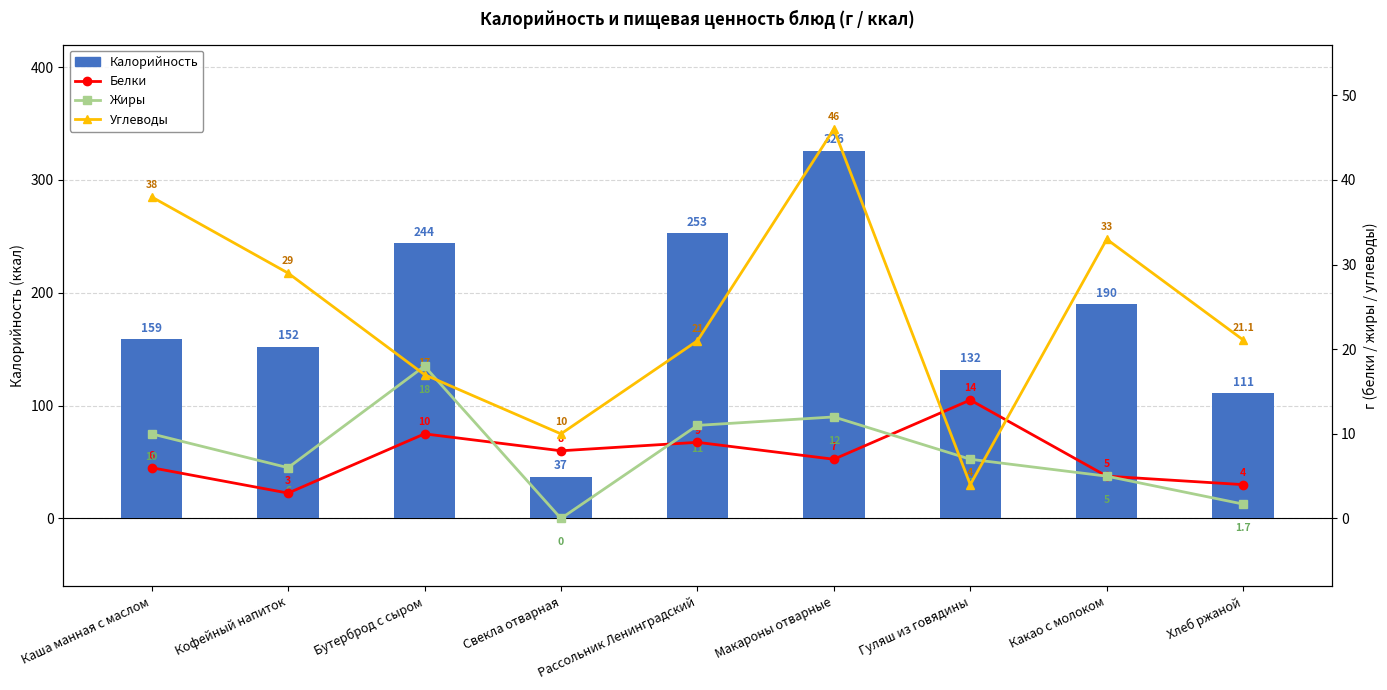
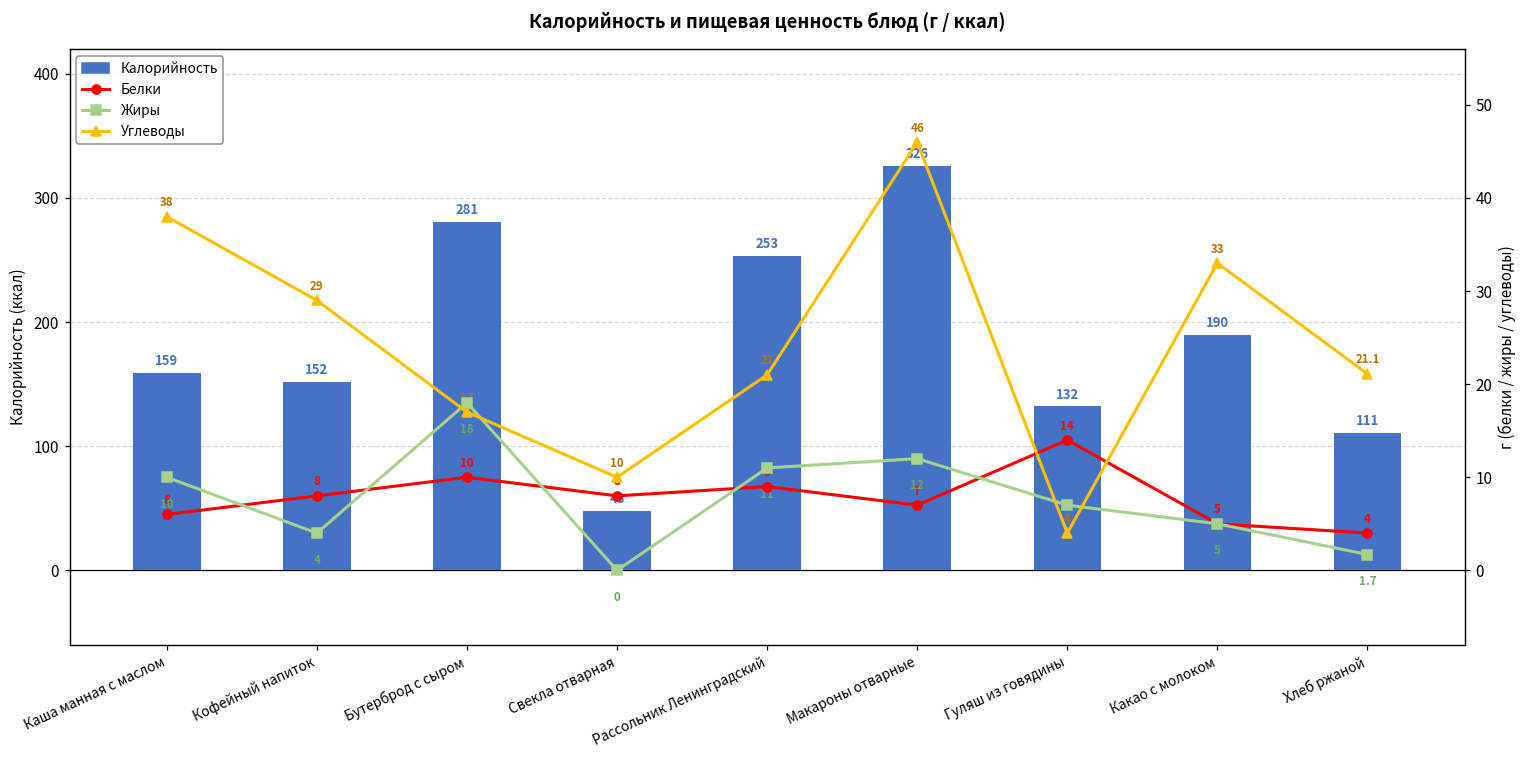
  {
    "Калорийность": {
      "Каша манная с маслом": 159,
      "Кофейный напиток": 152,
-     "Бутерброд с сыром": 244,
-     "Свекла отварная": 37,
+     "Бутерброд с сыром": 281,
+     "Свекла отварная": 48,
      "Рассольник Ленинградский": 253,
      "Макароны отварные": 326,
      "Гуляш из говядины": 132,
      "Какао с молоком": 190,
      "Хлеб ржаной": 111
    },
    "Белки": {
-     "Кофейный напиток": 3,
+     "Кофейный напиток": 8,
      "Бутерброд с сыром": 10,
      "Гуляш из говядины": 14,
      "Хлеб ржаной": 4
    },
    "Жиры": {
-     "Кофейный напиток": 6,
+     "Кофейный напиток": 4,
      "Бутерброд с сыром": 18,
      "Свекла отварная": 0,
      "Макароны отварные": 12,
      "Хлеб ржаной": 1.7
    },
    "Углеводы": {
      "Каша манная с маслом": 38,
      "Кофейный напиток": 29,
      "Свекла отварная": 10,
      "Рассольник Ленинградский": 21,
      "Макароны отварные": 46,
      "Гуляш из говядины": 4,
      "Какао с молоком": 33,
      "Хлеб ржаной": 21.1
    }
  }
